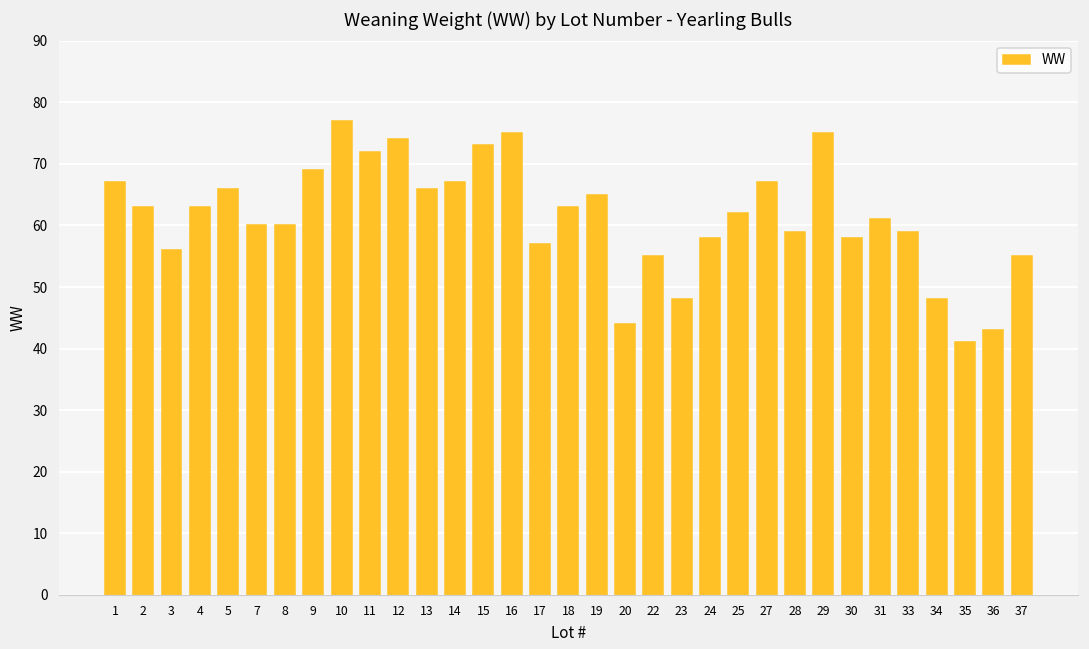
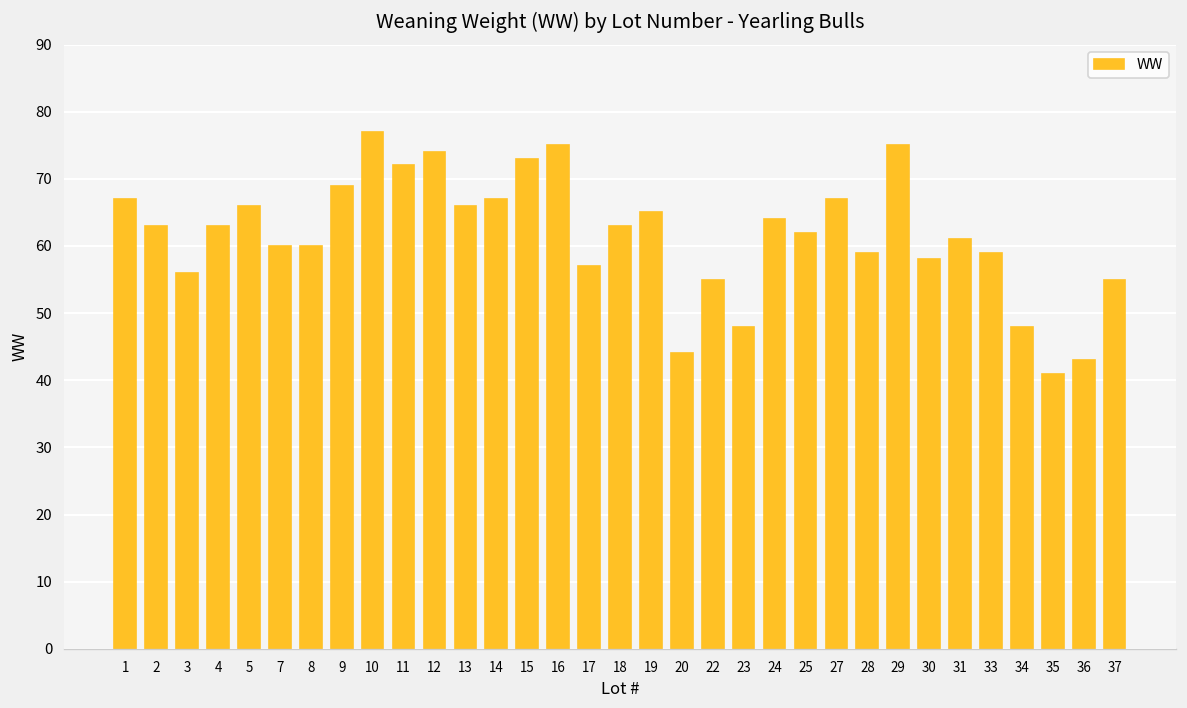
  {
    "1": 67,
    "2": 63,
    "3": 56,
    "4": 63,
    "5": 66,
    "7": 60,
    "8": 60,
    "9": 69,
    "10": 77,
    "11": 72,
    "12": 74,
    "13": 66,
    "14": 67,
    "15": 73,
    "16": 75,
    "17": 57,
    "18": 63,
    "19": 65,
    "20": 44,
    "22": 55,
    "23": 48,
-   "24": 58,
+   "24": 64,
    "25": 62,
    "27": 67,
    "28": 59,
    "29": 75,
    "30": 58,
    "31": 61,
    "33": 59,
    "34": 48,
    "35": 41,
    "36": 43,
    "37": 55
  }
